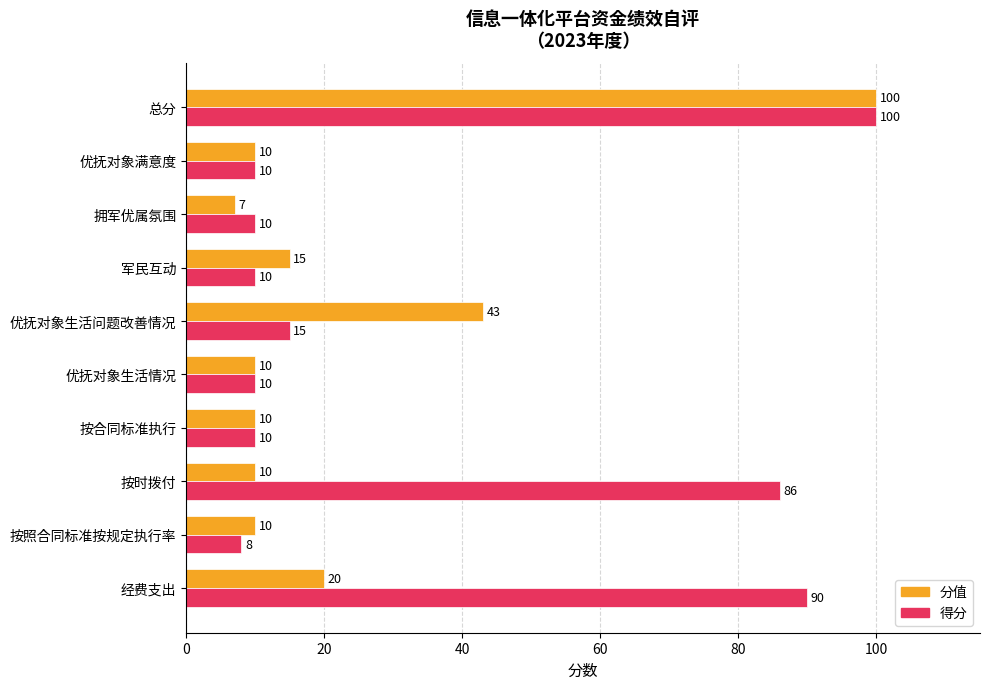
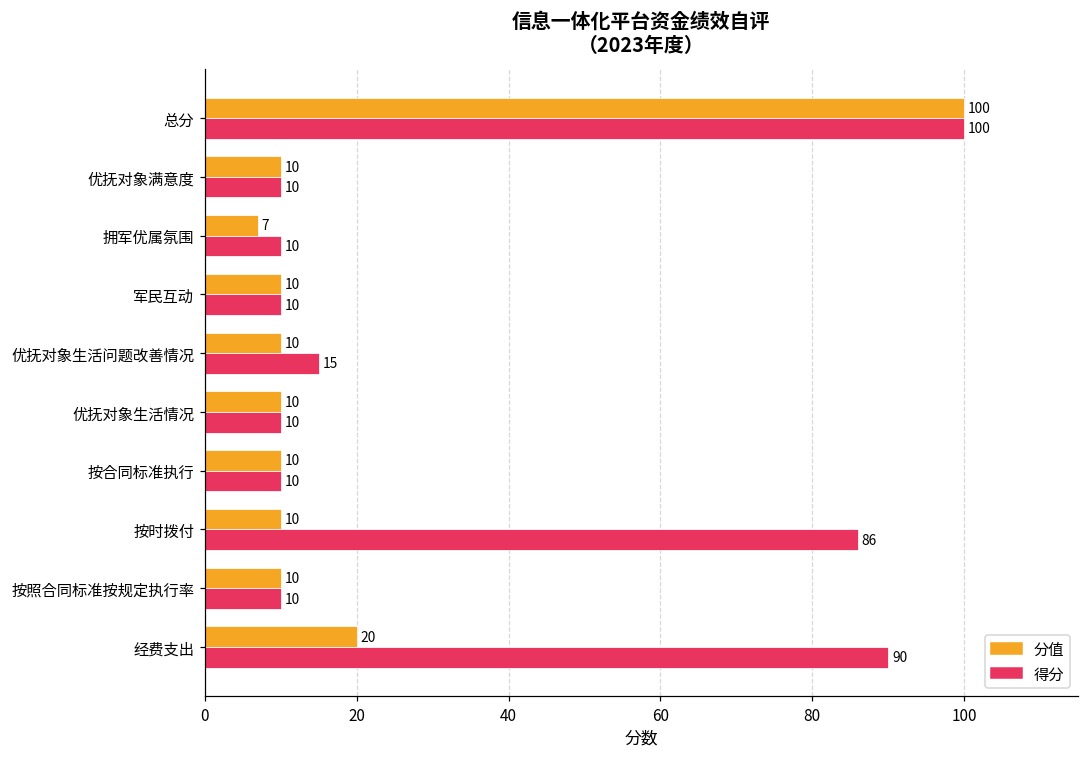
  {
    "分值": {
      "总分": 100,
      "优抚对象满意度": 10,
      "拥军优属氛围": 7,
-     "军民互动": 15,
-     "优抚对象生活问题改善情况": 43,
+     "军民互动": 10,
+     "优抚对象生活问题改善情况": 10,
      "优抚对象生活情况": 10,
      "按合同标准执行": 10,
      "按时拨付": 10,
      "按照合同标准按规定执行率": 10,
      "经费支出": 20
    },
    "得分": {
      "总分": 100,
      "优抚对象满意度": 10,
      "拥军优属氛围": 10,
      "军民互动": 10,
      "优抚对象生活问题改善情况": 15,
      "优抚对象生活情况": 10,
      "按合同标准执行": 10,
      "按时拨付": 86,
-     "按照合同标准按规定执行率": 8,
+     "按照合同标准按规定执行率": 10,
      "经费支出": 90
    }
  }
